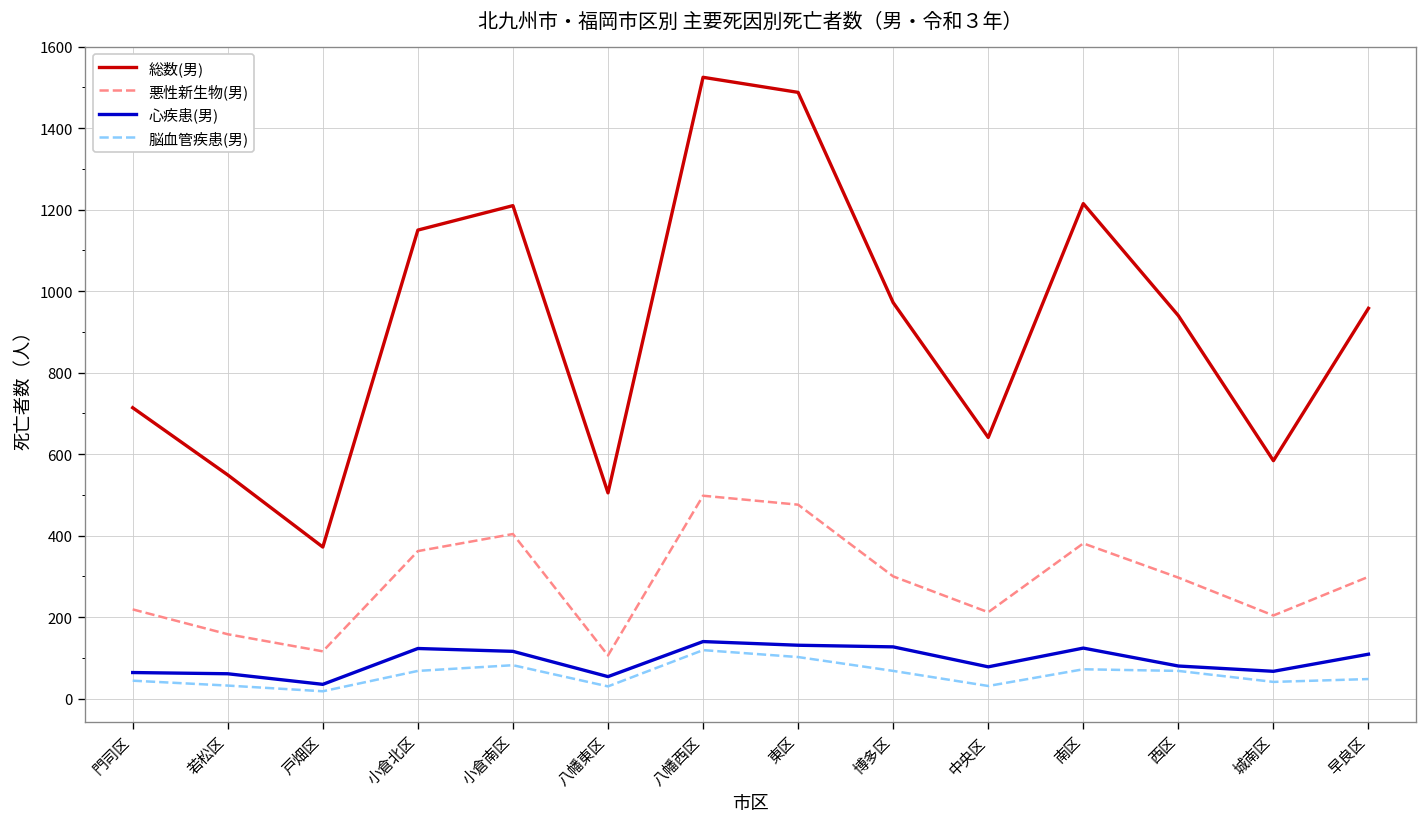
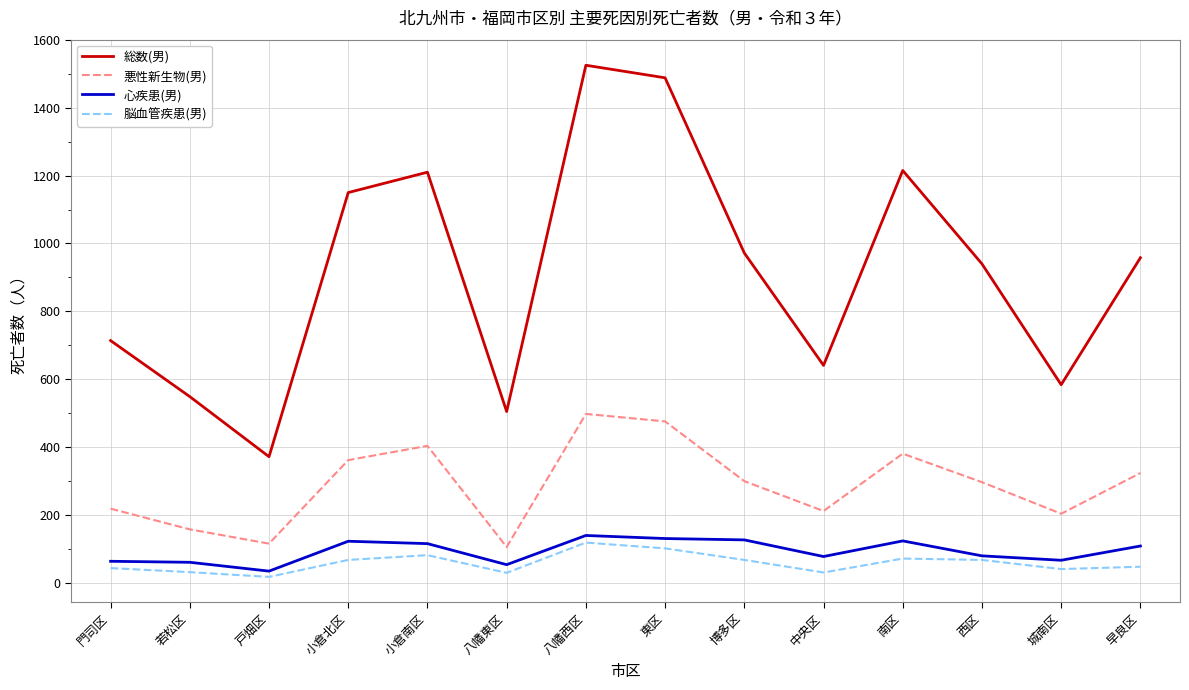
  {
    "総数(男)": {
      "門司区": 710,
      "若松区": 550,
      "戸畑区": 370,
      "小倉北区": 1150,
      "小倉南区": 1210,
      "八幡東区": 510,
      "八幡西区": 1530,
      "東区": 1490,
      "博多区": 970,
      "中央区": 640,
      "南区": 1220,
      "西区": 940,
      "城南区": 580,
      "早良区": 960
    },
    "悪性新生物(男)": {
      "門司区": 220,
      "若松区": 160,
      "戸畑区": 120,
      "小倉北区": 360,
      "小倉南区": 400,
      "八幡東区": 110,
      "八幡西区": 500,
      "東区": 480,
      "博多区": 300,
      "中央区": 210,
      "南区": 380,
      "西区": 300,
      "城南区": 200,
-     "早良区": 300
+     "早良区": 320
    },
    "心疾患(男)": {
      "門司区": 60,
      "若松区": 60,
      "戸畑区": 40,
      "小倉北区": 120,
      "小倉南区": 120,
      "八幡東区": 50,
      "八幡西区": 140,
      "東区": 130,
      "博多区": 130,
      "中央区": 80,
      "南区": 120,
      "西区": 80,
      "城南区": 70,
      "早良区": 110
    },
    "脳血管疾患(男)": {
      "門司区": 40,
      "若松区": 30,
      "戸畑区": 20,
      "小倉北区": 70,
      "小倉南区": 80,
      "八幡東区": 30,
      "八幡西区": 120,
      "東区": 100,
      "博多区": 70,
      "中央区": 30,
      "南区": 70,
      "西区": 70,
      "城南区": 40,
      "早良区": 50
    }
  }
